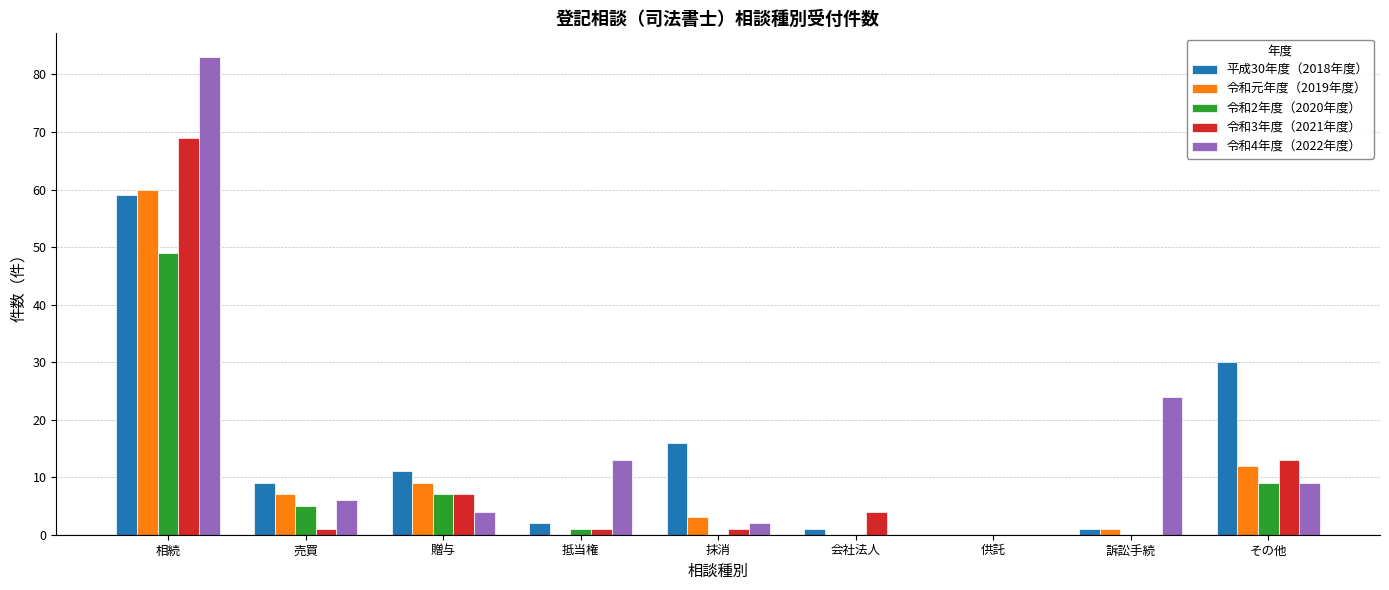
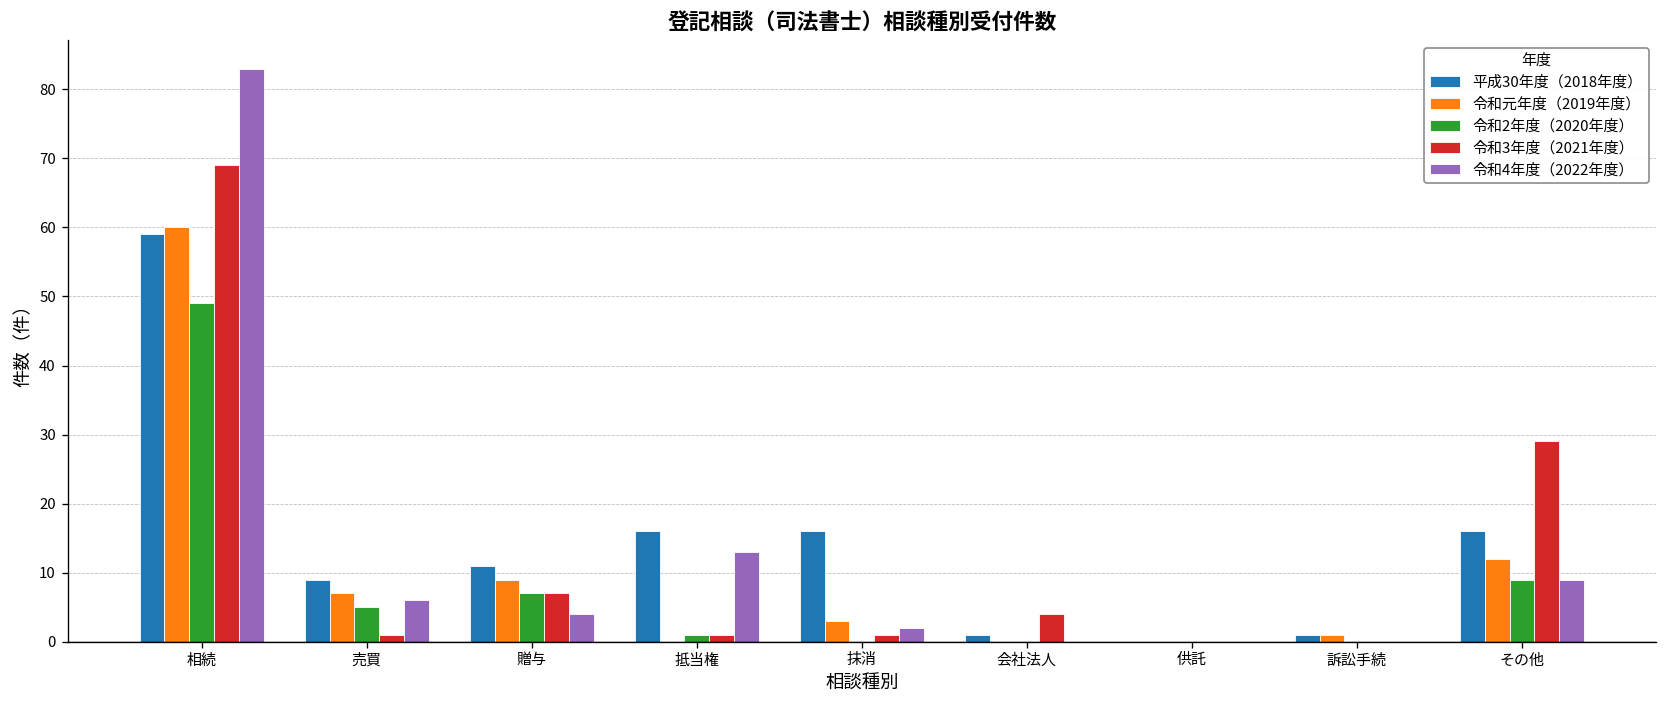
  {
    "平成30年度（2018年度）": {
      "相続": 59,
      "売買": 9,
      "贈与": 11,
-     "抵当権": 2,
+     "抵当権": 16,
      "抹消": 16,
      "会社法人": 1,
      "供託": 0,
      "訴訟手続": 1,
-     "その他": 30
+     "その他": 16
    },
    "令和元年度（2019年度）": {
      "相続": 60,
      "売買": 7,
      "贈与": 9,
      "抵当権": 0,
      "抹消": 3,
      "会社法人": 0,
      "供託": 0,
      "訴訟手続": 1,
      "その他": 12
    },
    "令和2年度（2020年度）": {
      "相続": 49,
      "売買": 5,
      "贈与": 7,
      "抵当権": 1,
      "抹消": 0,
      "会社法人": 0,
      "供託": 0,
      "訴訟手続": 0,
      "その他": 9
    },
    "令和3年度（2021年度）": {
      "相続": 69,
      "売買": 1,
      "贈与": 7,
      "抵当権": 1,
      "抹消": 1,
      "会社法人": 4,
      "供託": 0,
      "訴訟手続": 0,
-     "その他": 13
+     "その他": 29
    },
    "令和4年度（2022年度）": {
      "相続": 83,
      "売買": 6,
      "贈与": 4,
      "抵当権": 13,
      "抹消": 2,
      "会社法人": 0,
      "供託": 0,
-     "訴訟手続": 24,
+     "訴訟手続": 0,
      "その他": 9
    }
  }
